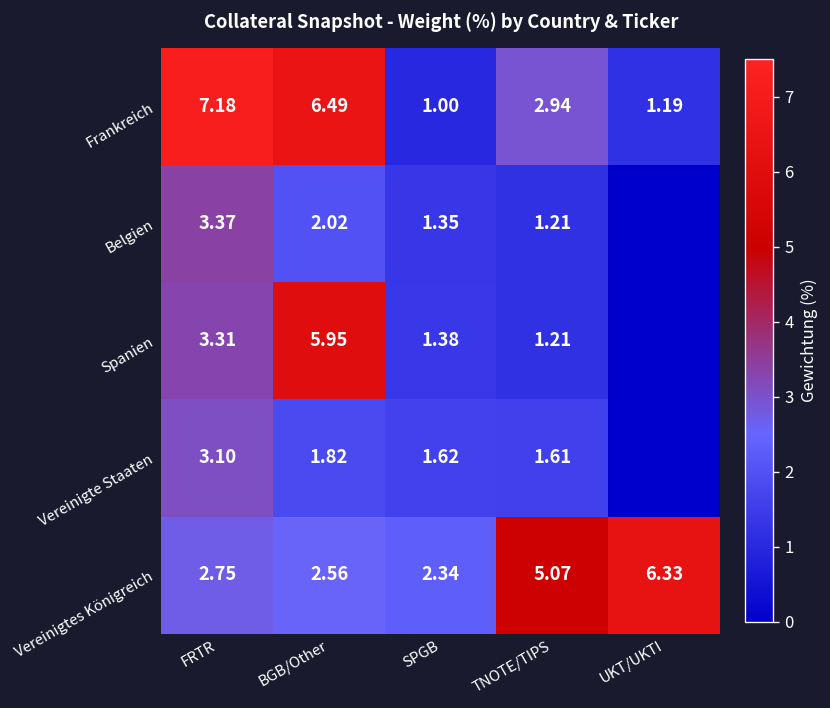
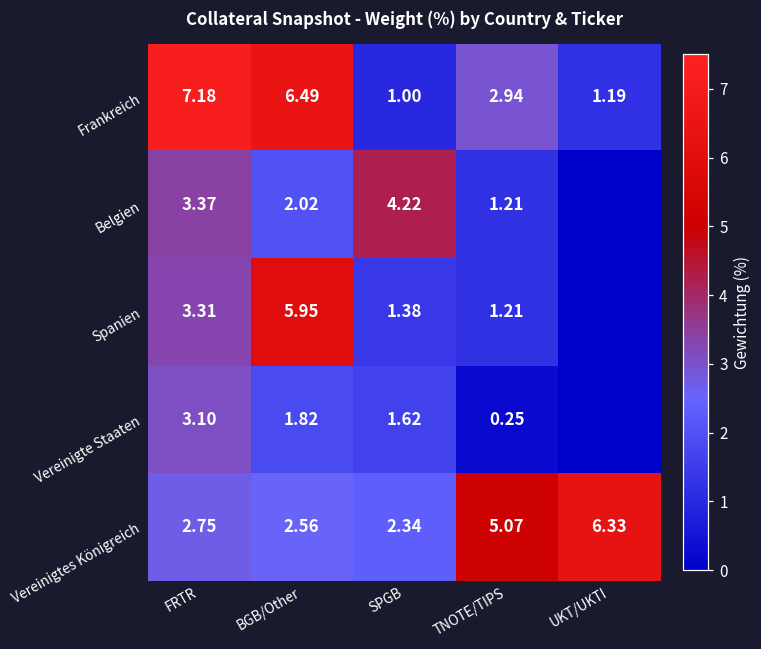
  {
    "Frankreich": {
      "FRTR": 7.18,
      "BGB/Other": 6.49,
      "SPGB": 1.00,
      "TNOTE/TIPS": 2.94,
      "UKT/UKTI": 1.19
    },
    "Belgien": {
      "FRTR": 3.37,
      "BGB/Other": 2.02,
-     "SPGB": 1.35,
+     "SPGB": 4.22,
      "TNOTE/TIPS": 1.21
    },
    "Spanien": {
      "FRTR": 3.31,
      "BGB/Other": 5.95,
      "SPGB": 1.38,
      "TNOTE/TIPS": 1.21
    },
    "Vereinigte Staaten": {
      "FRTR": 3.10,
      "BGB/Other": 1.82,
      "SPGB": 1.62,
-     "TNOTE/TIPS": 1.61
+     "TNOTE/TIPS": 0.25
    },
    "Vereinigtes Königreich": {
      "FRTR": 2.75,
      "BGB/Other": 2.56,
      "SPGB": 2.34,
      "TNOTE/TIPS": 5.07,
      "UKT/UKTI": 6.33
    }
  }
